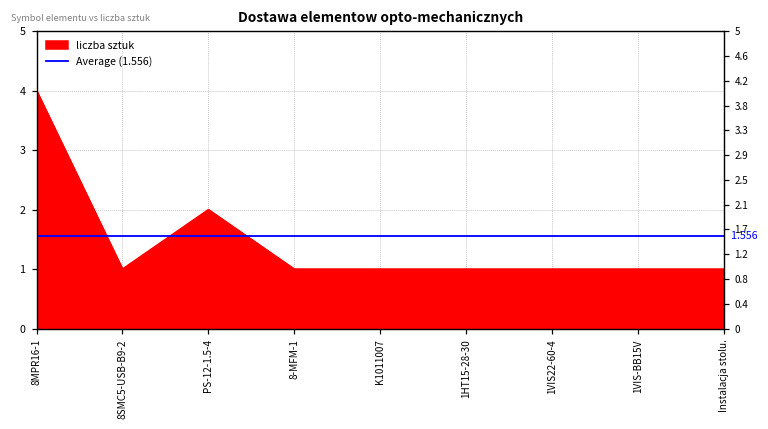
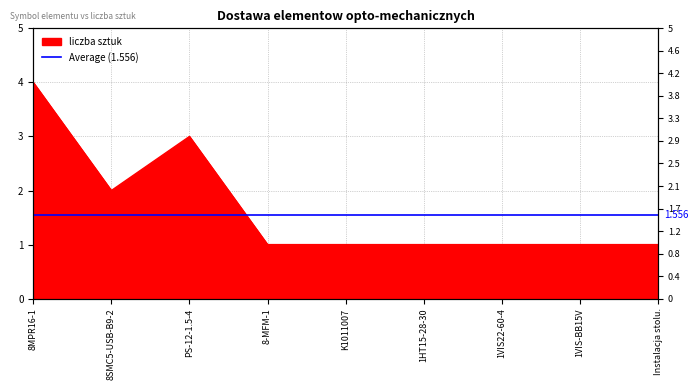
  {
    "8MPR16-1": 4,
-   "8SMC5-USB-B9-2": 1,
-   "PS-12-1.5-4": 2,
+   "8SMC5-USB-B9-2": 2,
+   "PS-12-1.5-4": 3,
    "8-MFM-1": 1,
    "K1011007": 1,
    "1HT15-28-30": 1,
    "1VIS22-60-4": 1,
    "1VIS-BB15V": 1,
    "Instalacja stolu.": 1
  }
